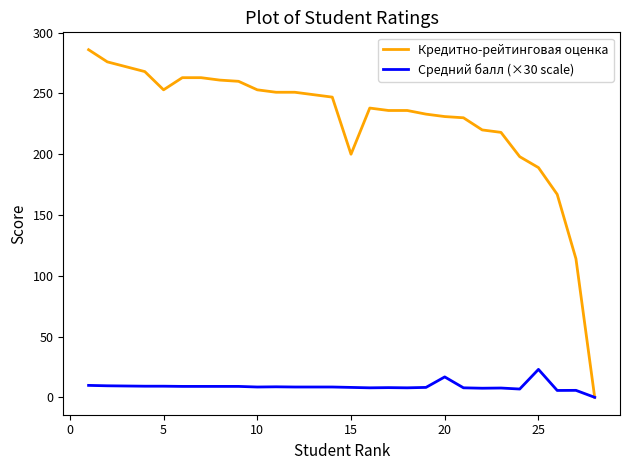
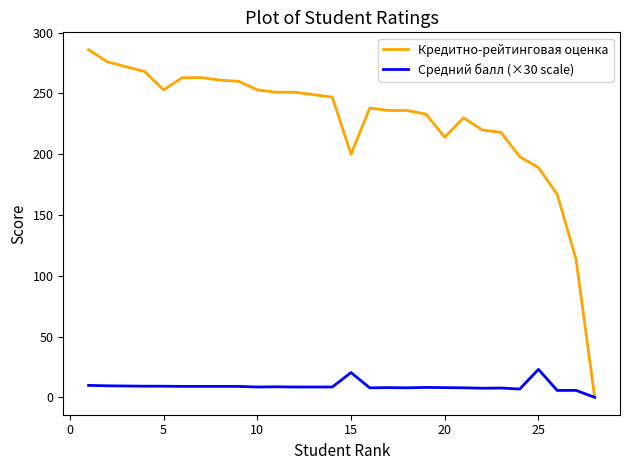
  {
    "Кредитно-рейтинговая оценка": {
      "5": 253,
      "10": 253,
      "15": 200,
-     "20": 231,
+     "20": 214,
      "25": 189
    },
    "Средний балл (×30 scale)": {
      "5": 9,
      "10": 9,
-     "15": 8,
-     "20": 17,
+     "15": 20,
+     "20": 8,
      "25": 23
    }
  }
